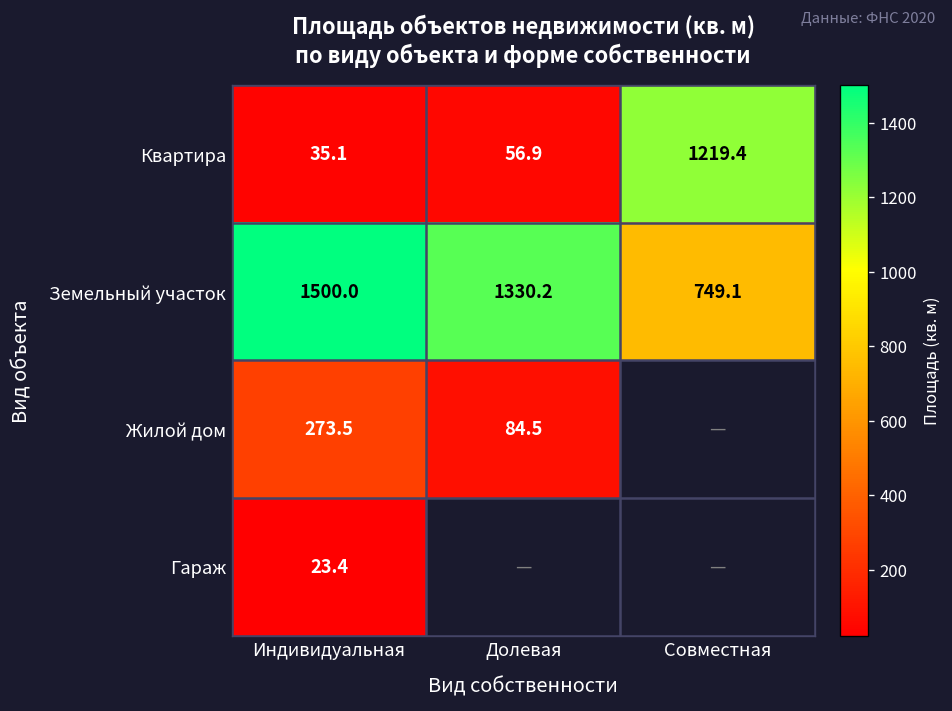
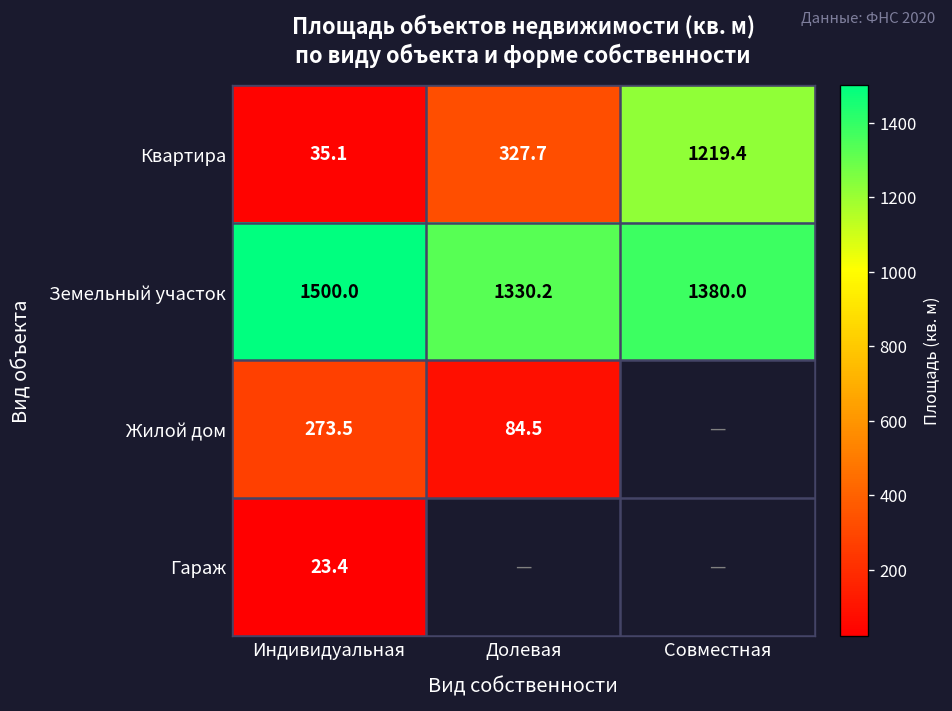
  {
    "Квартира": {
      "Индивидуальная": 35.1,
-     "Долевая": 56.9,
+     "Долевая": 327.7,
      "Совместная": 1219.4
    },
    "Земельный участок": {
      "Индивидуальная": 1500.0,
      "Долевая": 1330.2,
-     "Совместная": 749.1
+     "Совместная": 1380.0
    },
    "Жилой дом": {
      "Индивидуальная": 273.5,
      "Долевая": 84.5
    },
    "Гараж": {
      "Индивидуальная": 23.4
    }
  }
